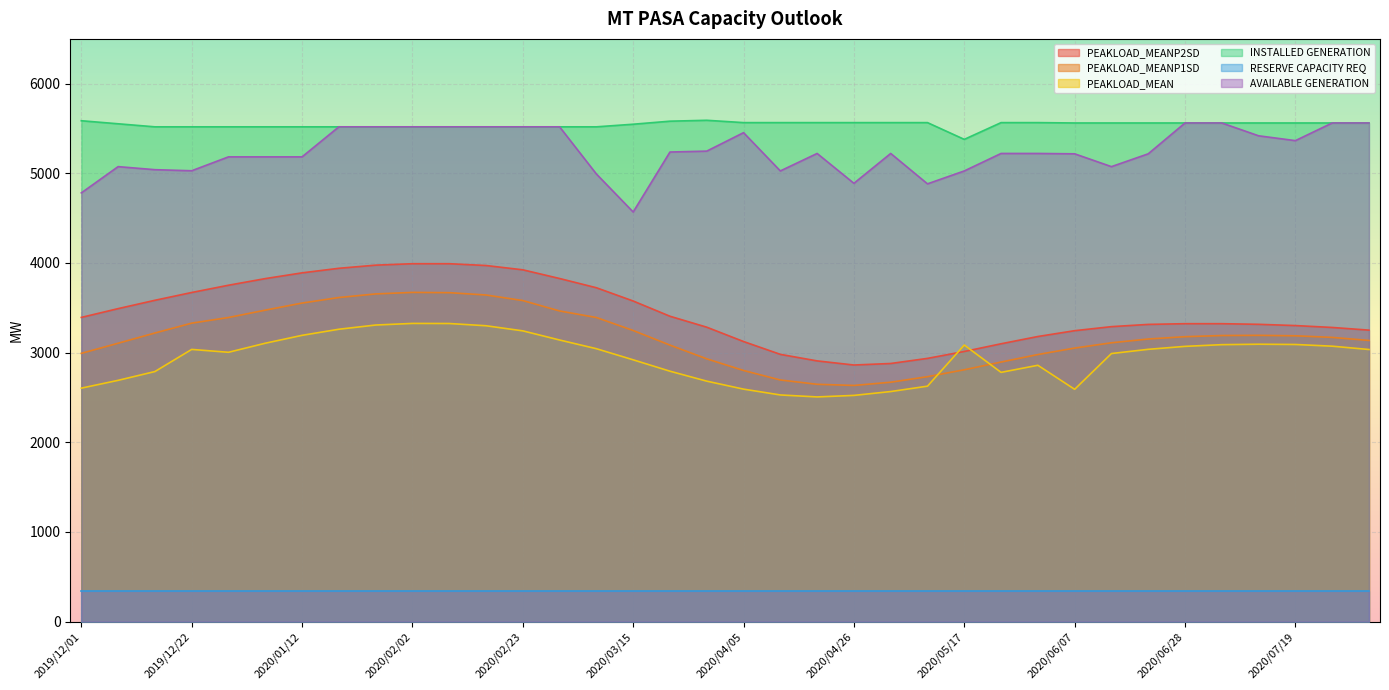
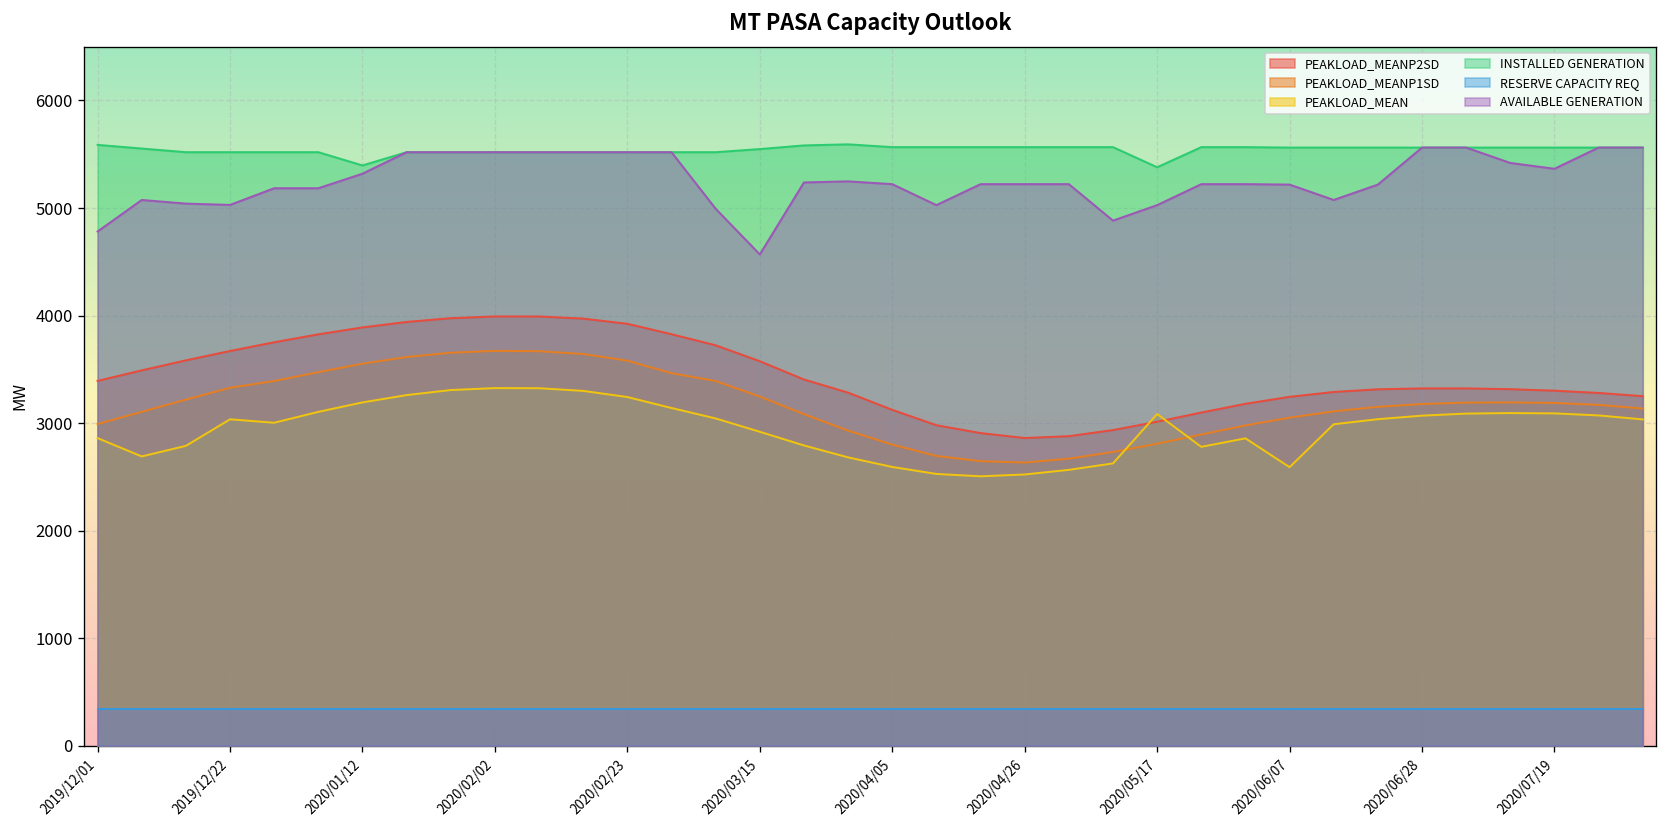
  {
    "PEAKLOAD_MEAN": {
-     "2019/12/01": 2600,
+     "2019/12/01": 2900,
      "2019/12/22": 3000,
      "2020/01/12": 3200,
      "2020/02/02": 3300,
      "2020/02/23": 3200,
      "2020/03/15": 2900,
      "2020/04/05": 2600,
      "2020/04/26": 2500,
      "2020/05/17": 3100,
      "2020/06/07": 2600,
      "2020/06/28": 3100,
      "2020/07/19": 3100
    },
    "INSTALLED GENERATION": {
      "2019/12/01": 5600,
      "2019/12/22": 5500,
-     "2020/01/12": 5500,
+     "2020/01/12": 5400,
      "2020/03/15": 5500,
      "2020/04/05": 5600,
      "2020/04/26": 5600,
      "2020/05/17": 5400,
      "2020/06/07": 5600,
      "2020/07/19": 5600
    },
    "RESERVE CAPACITY REQ": {
      "2019/12/01": 300,
      "2019/12/22": 300,
      "2020/01/12": 300,
      "2020/02/02": 300,
      "2020/02/23": 300,
      "2020/03/15": 300,
      "2020/04/05": 300,
      "2020/04/26": 300,
      "2020/05/17": 300,
      "2020/06/07": 300,
      "2020/06/28": 300,
      "2020/07/19": 300
    },
    "AVAILABLE GENERATION": {
      "2019/12/01": 4800,
      "2019/12/22": 5000,
-     "2020/01/12": 5200,
+     "2020/01/12": 5300,
      "2020/03/15": 4600,
-     "2020/04/05": 5500,
-     "2020/04/26": 4900,
+     "2020/04/05": 5200,
+     "2020/04/26": 5200,
      "2020/05/17": 5000,
      "2020/06/07": 5200,
      "2020/07/19": 5400
    }
  }
